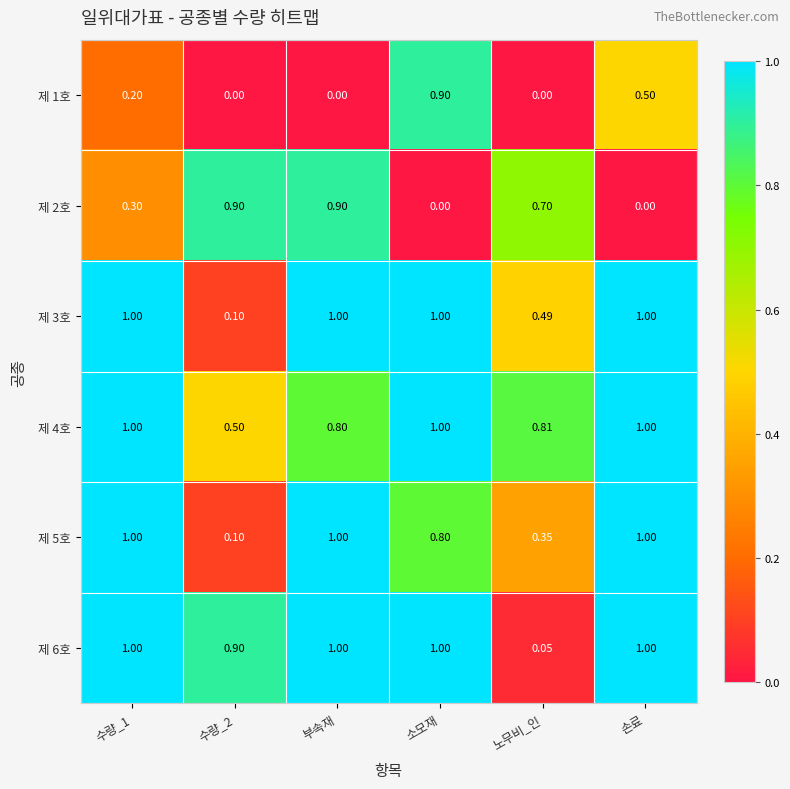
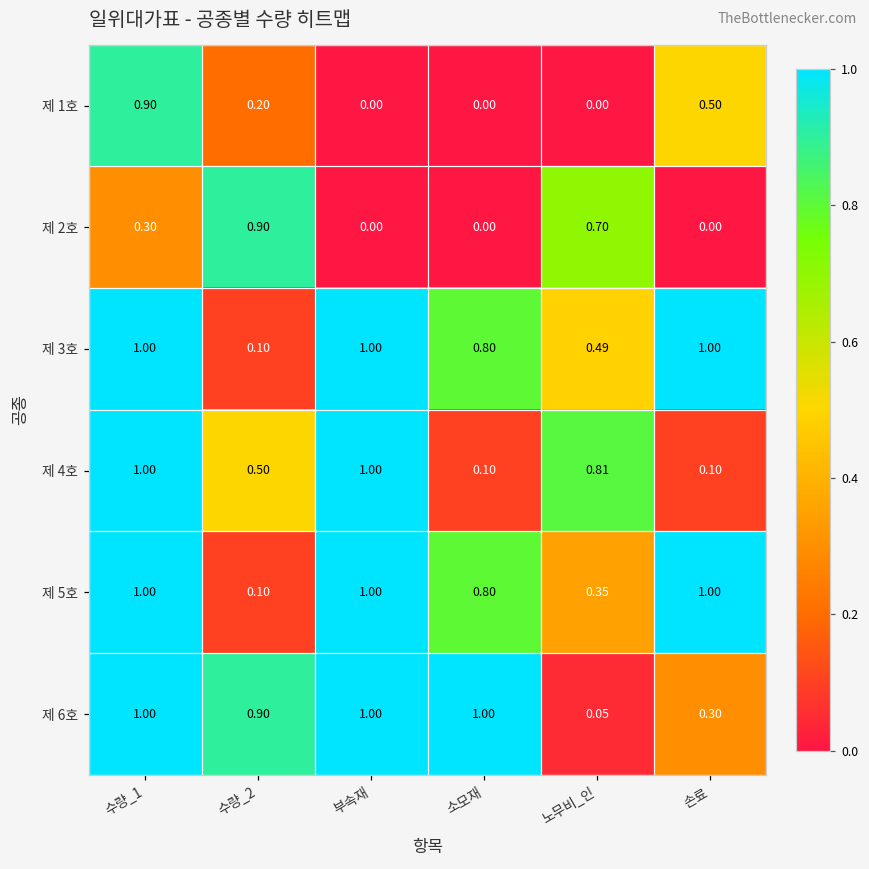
  {
    "제 1호": {
-     "수량_1": 0.20,
-     "수량_2": 0.00,
+     "수량_1": 0.90,
+     "수량_2": 0.20,
      "부속재": 0.00,
-     "소모재": 0.90,
+     "소모재": 0.00,
      "노무비_인": 0.00,
      "손료": 0.50
    },
    "제 2호": {
      "수량_1": 0.30,
      "수량_2": 0.90,
-     "부속재": 0.90,
+     "부속재": 0.00,
      "소모재": 0.00,
      "노무비_인": 0.70,
      "손료": 0.00
    },
    "제 3호": {
      "수량_1": 1.00,
      "수량_2": 0.10,
      "부속재": 1.00,
-     "소모재": 1.00,
+     "소모재": 0.80,
      "노무비_인": 0.49,
      "손료": 1.00
    },
    "제 4호": {
      "수량_1": 1.00,
      "수량_2": 0.50,
-     "부속재": 0.80,
-     "소모재": 1.00,
+     "부속재": 1.00,
+     "소모재": 0.10,
      "노무비_인": 0.81,
-     "손료": 1.00
+     "손료": 0.10
    },
    "제 5호": {
      "수량_1": 1.00,
      "수량_2": 0.10,
      "부속재": 1.00,
      "소모재": 0.80,
      "노무비_인": 0.35,
      "손료": 1.00
    },
    "제 6호": {
      "수량_1": 1.00,
      "수량_2": 0.90,
      "부속재": 1.00,
      "소모재": 1.00,
      "노무비_인": 0.05,
-     "손료": 1.00
+     "손료": 0.30
    }
  }
